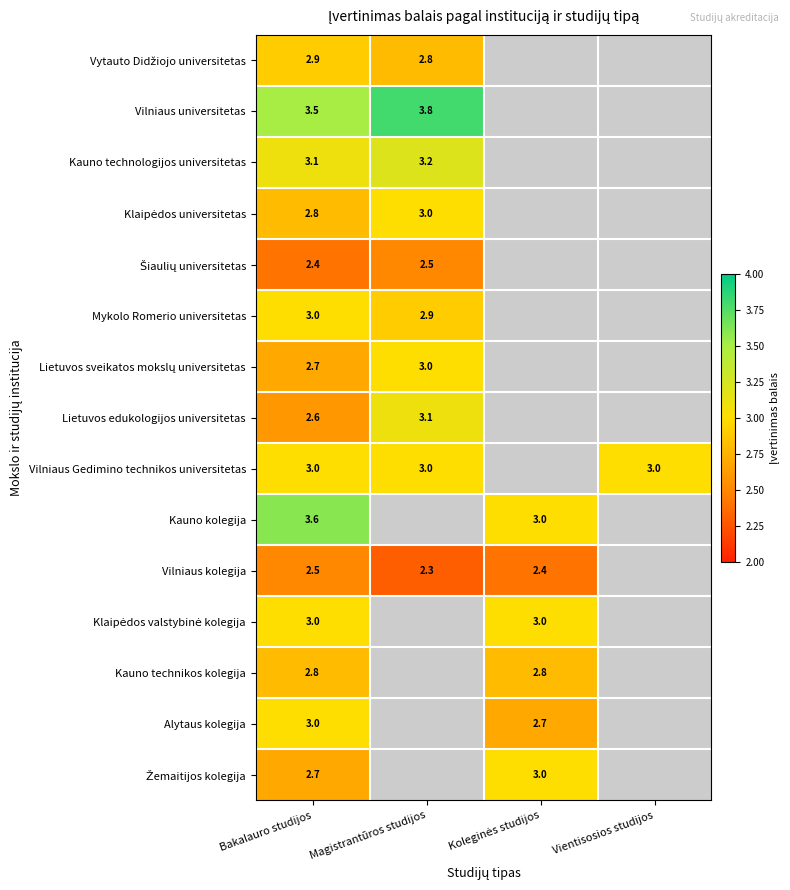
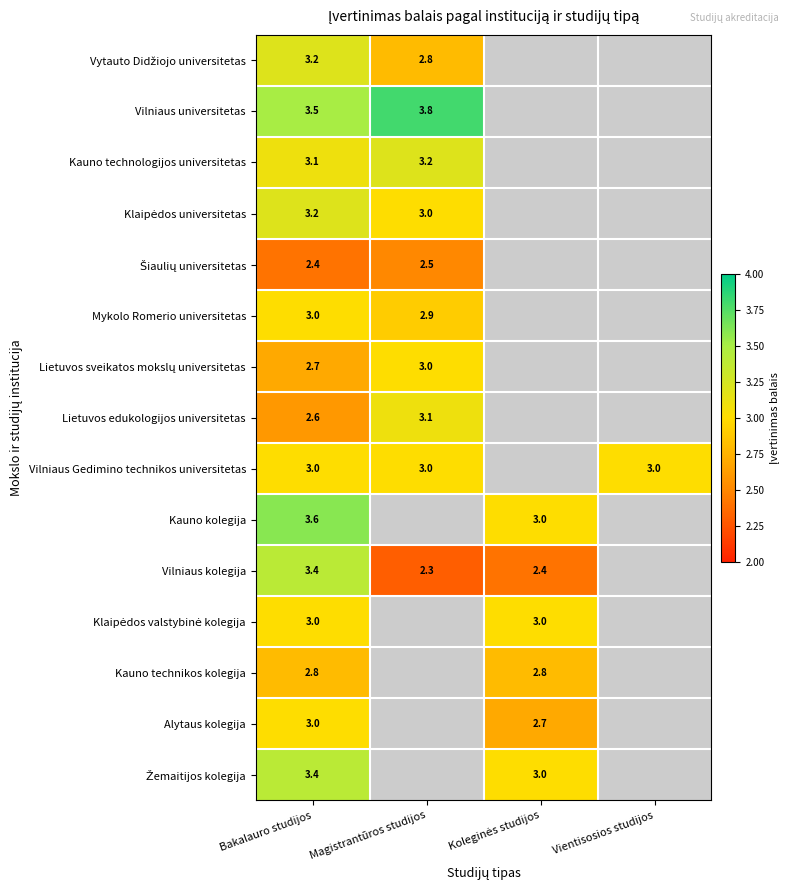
  {
    "Vytauto Didžiojo universitetas": {
-     "Bakalauro studijos": 2.9,
+     "Bakalauro studijos": 3.2,
      "Magistrantūros studijos": 2.8
    },
    "Vilniaus universitetas": {
      "Bakalauro studijos": 3.5,
      "Magistrantūros studijos": 3.8
    },
    "Kauno technologijos universitetas": {
      "Bakalauro studijos": 3.1,
      "Magistrantūros studijos": 3.2
    },
    "Klaipėdos universitetas": {
-     "Bakalauro studijos": 2.8,
+     "Bakalauro studijos": 3.2,
      "Magistrantūros studijos": 3.0
    },
    "Šiaulių universitetas": {
      "Bakalauro studijos": 2.4,
      "Magistrantūros studijos": 2.5
    },
    "Mykolo Romerio universitetas": {
      "Bakalauro studijos": 3.0,
      "Magistrantūros studijos": 2.9
    },
    "Lietuvos sveikatos mokslų universitetas": {
      "Bakalauro studijos": 2.7,
      "Magistrantūros studijos": 3.0
    },
    "Lietuvos edukologijos universitetas": {
      "Bakalauro studijos": 2.6,
      "Magistrantūros studijos": 3.1
    },
    "Vilniaus Gedimino technikos universitetas": {
      "Bakalauro studijos": 3.0,
      "Magistrantūros studijos": 3.0,
      "Vientisosios studijos": 3.0
    },
    "Kauno kolegija": {
      "Bakalauro studijos": 3.6,
      "Koleginės studijos": 3.0
    },
    "Vilniaus kolegija": {
-     "Bakalauro studijos": 2.5,
+     "Bakalauro studijos": 3.4,
      "Magistrantūros studijos": 2.3,
      "Koleginės studijos": 2.4
    },
    "Klaipėdos valstybinė kolegija": {
      "Bakalauro studijos": 3.0,
      "Koleginės studijos": 3.0
    },
    "Kauno technikos kolegija": {
      "Bakalauro studijos": 2.8,
      "Koleginės studijos": 2.8
    },
    "Alytaus kolegija": {
      "Bakalauro studijos": 3.0,
      "Koleginės studijos": 2.7
    },
    "Žemaitijos kolegija": {
-     "Bakalauro studijos": 2.7,
+     "Bakalauro studijos": 3.4,
      "Koleginės studijos": 3.0
    }
  }
